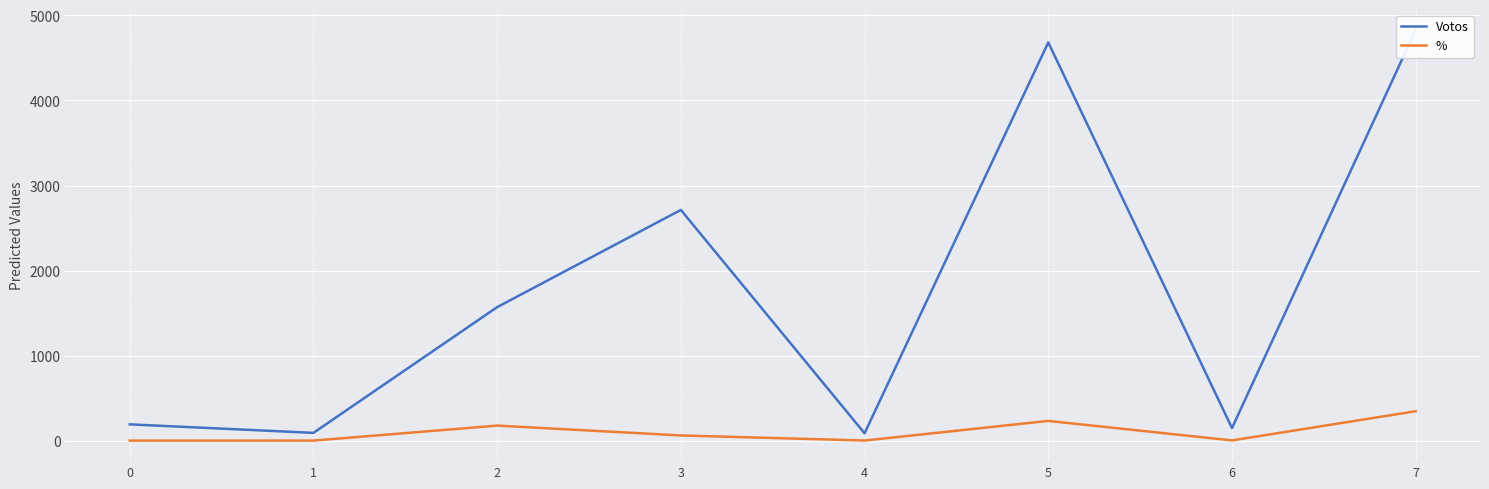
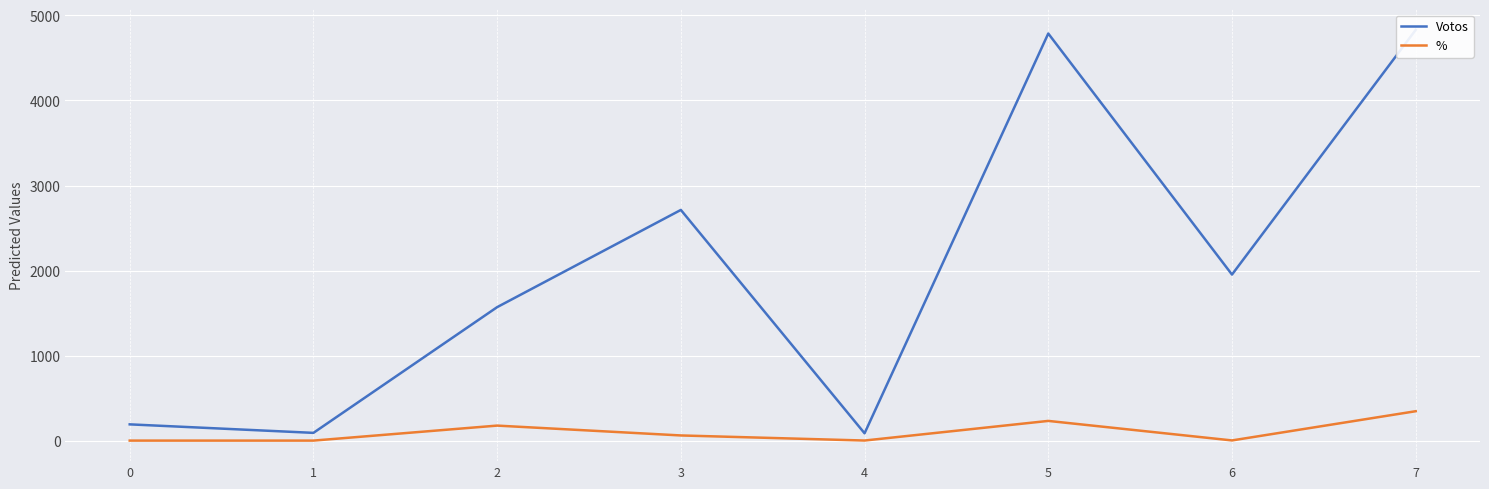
  {
    "Votos": {
      "0": 200,
      "1": 100,
      "2": 1600,
      "3": 2700,
      "4": 100,
-     "5": 4700,
-     "6": 100
+     "5": 4800,
+     "6": 2000
    },
    "%": {
      "0": 0,
      "1": 0,
      "2": 200,
      "3": 100,
      "4": 0,
      "5": 200,
      "6": 0,
      "7": 300
    }
  }
